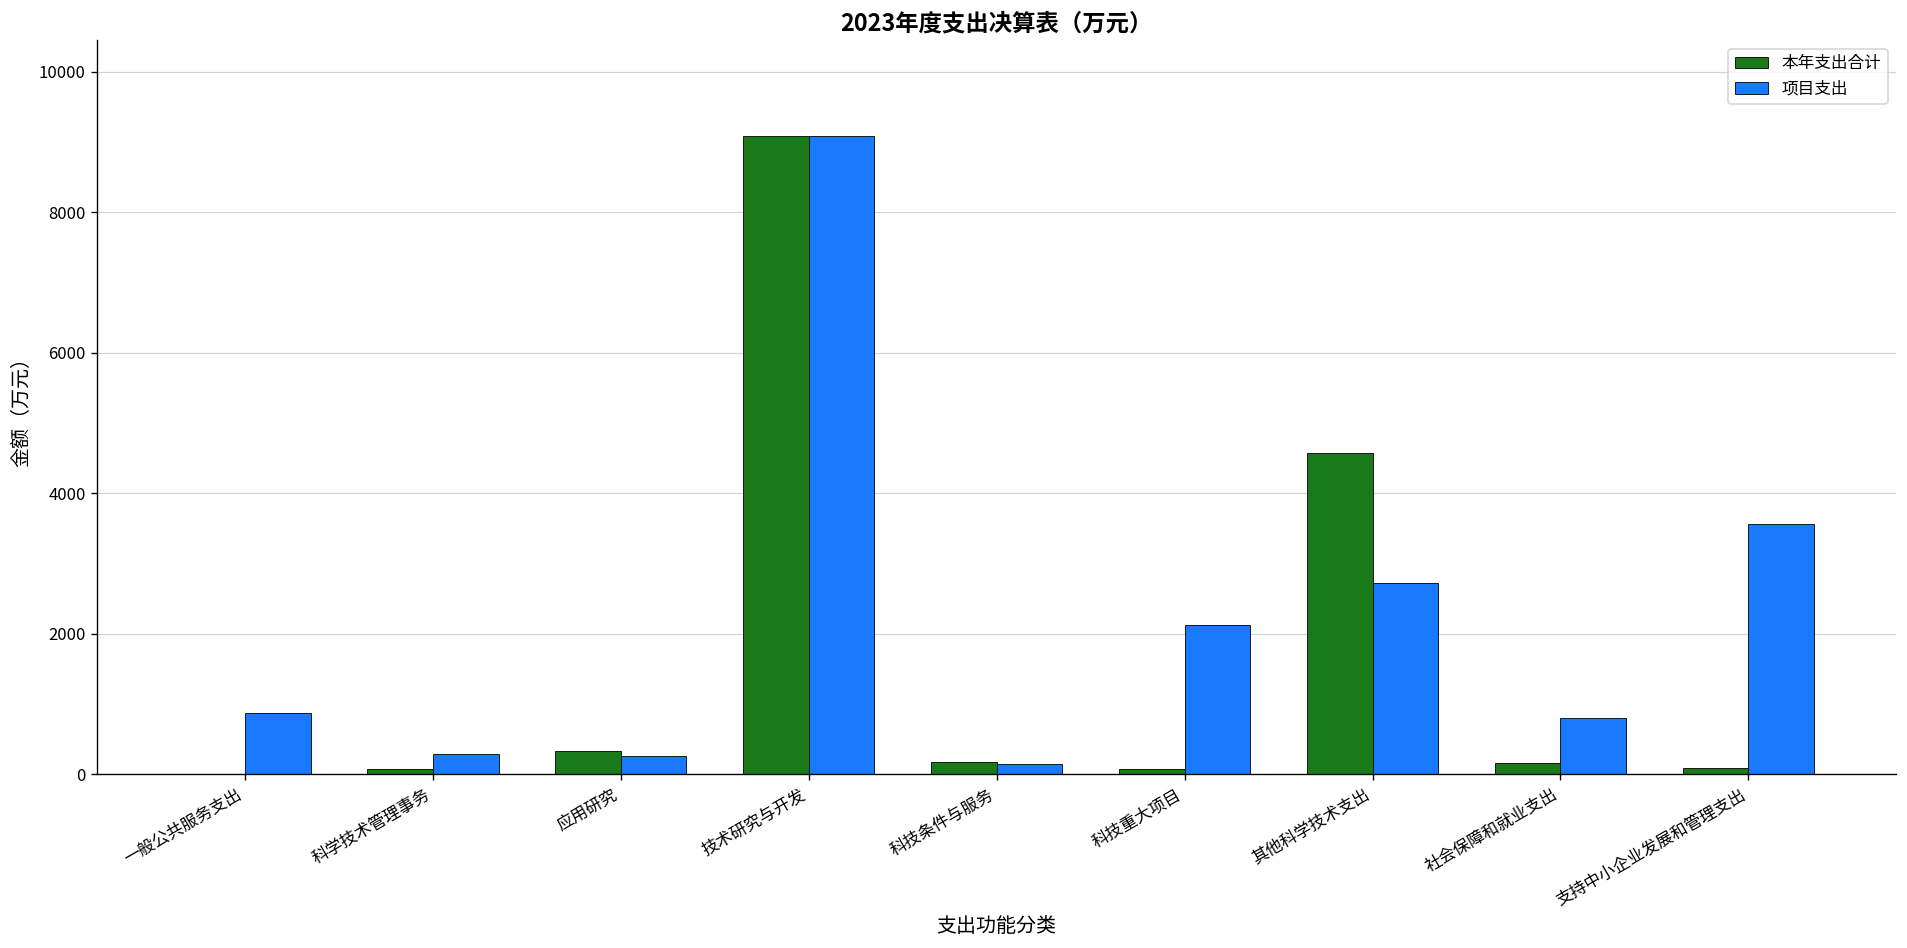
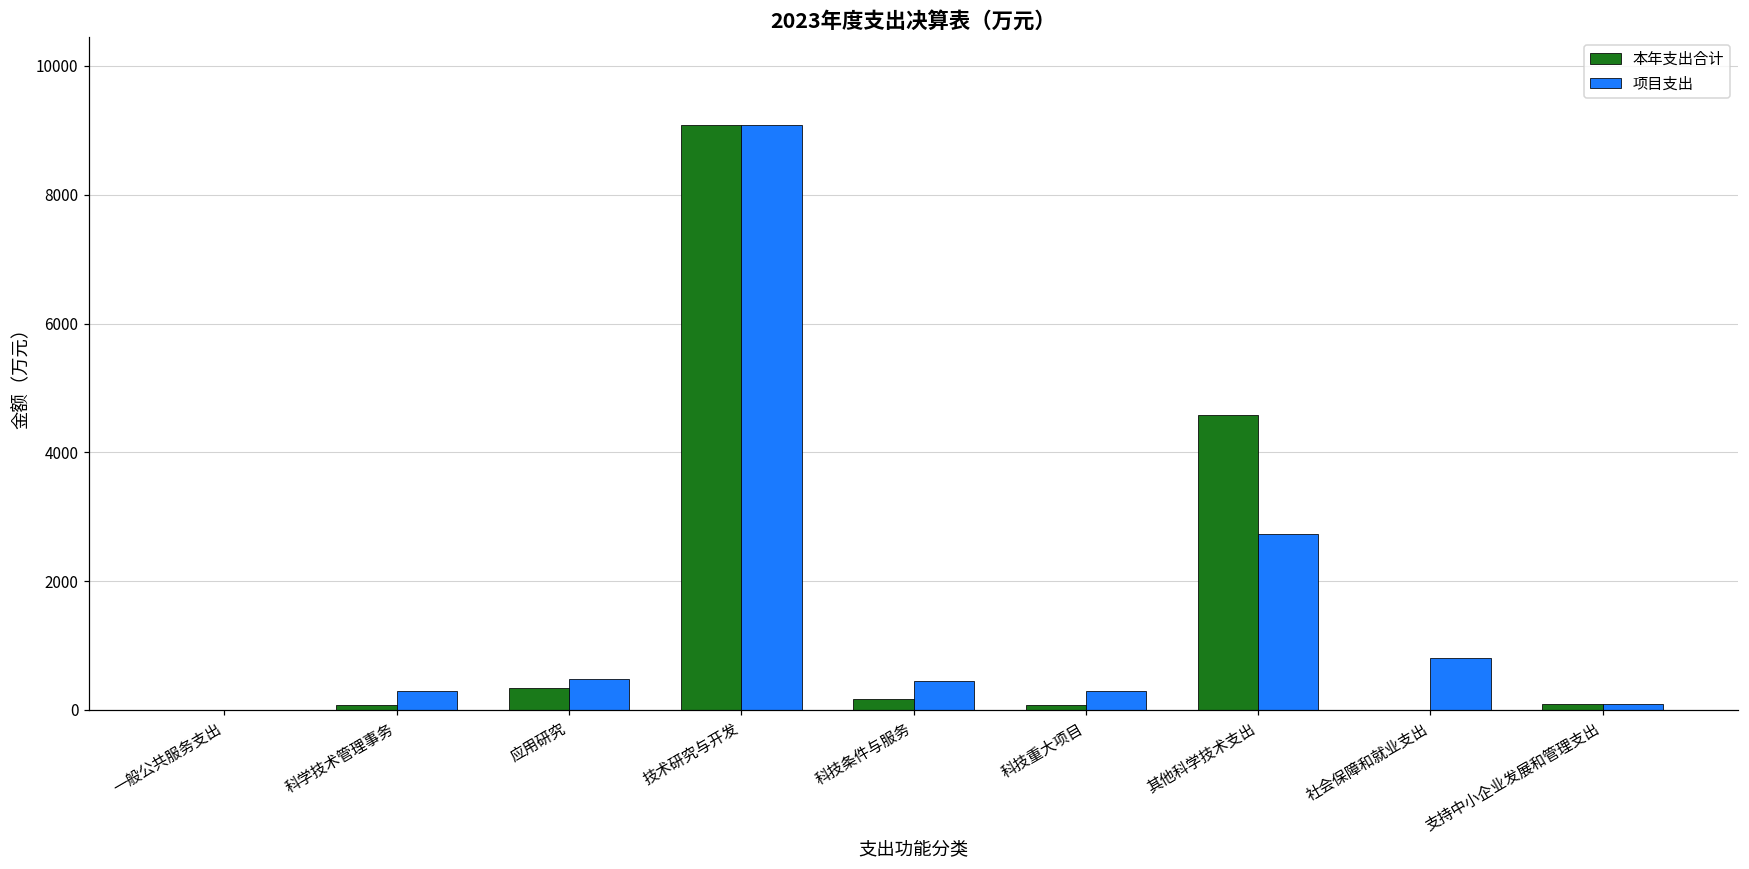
  {
    "本年支出合计": {
      "科学技术管理事务": 100,
      "应用研究": 300,
      "技术研究与开发": 9100,
      "科技条件与服务": 200,
      "科技重大项目": 100,
      "其他科学技术支出": 4600,
-     "社会保障和就业支出": 200,
+     "社会保障和就业支出": 0,
      "支持中小企业发展和管理支出": 100
    },
    "项目支出": {
-     "一般公共服务支出": 900,
+     "一般公共服务支出": 0,
      "科学技术管理事务": 300,
-     "应用研究": 300,
+     "应用研究": 500,
      "技术研究与开发": 9100,
-     "科技条件与服务": 200,
-     "科技重大项目": 2100,
+     "科技条件与服务": 400,
+     "科技重大项目": 300,
      "其他科学技术支出": 2700,
      "社会保障和就业支出": 800,
-     "支持中小企业发展和管理支出": 3600
+     "支持中小企业发展和管理支出": 100
    }
  }
